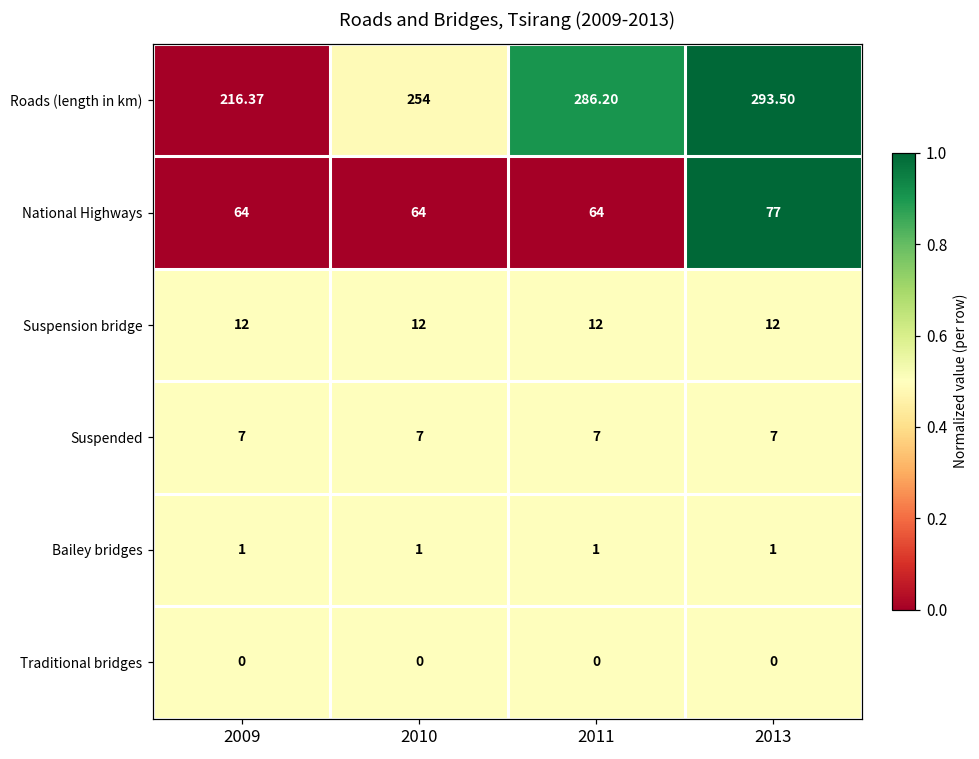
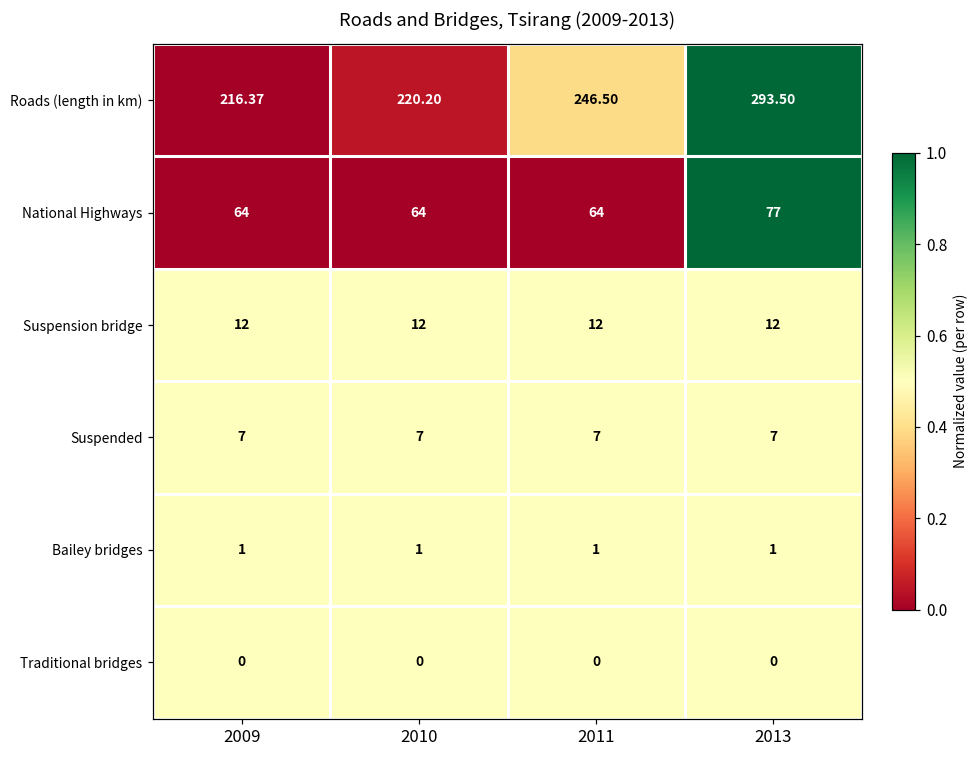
  {
    "Roads (length in km)": {
      "2009": 216.37,
-     "2010": 254,
-     "2011": 286.20,
+     "2010": 220.20,
+     "2011": 246.50,
      "2013": 293.50
    },
    "National Highways": {
      "2009": 64,
      "2010": 64,
      "2011": 64,
      "2013": 77
    },
    "Suspension bridge": {
      "2009": 12,
      "2010": 12,
      "2011": 12,
      "2013": 12
    },
    "Suspended": {
      "2009": 7,
      "2010": 7,
      "2011": 7,
      "2013": 7
    },
    "Bailey bridges": {
      "2009": 1,
      "2010": 1,
      "2011": 1,
      "2013": 1
    },
    "Traditional bridges": {
      "2009": 0,
      "2010": 0,
      "2011": 0,
      "2013": 0
    }
  }
